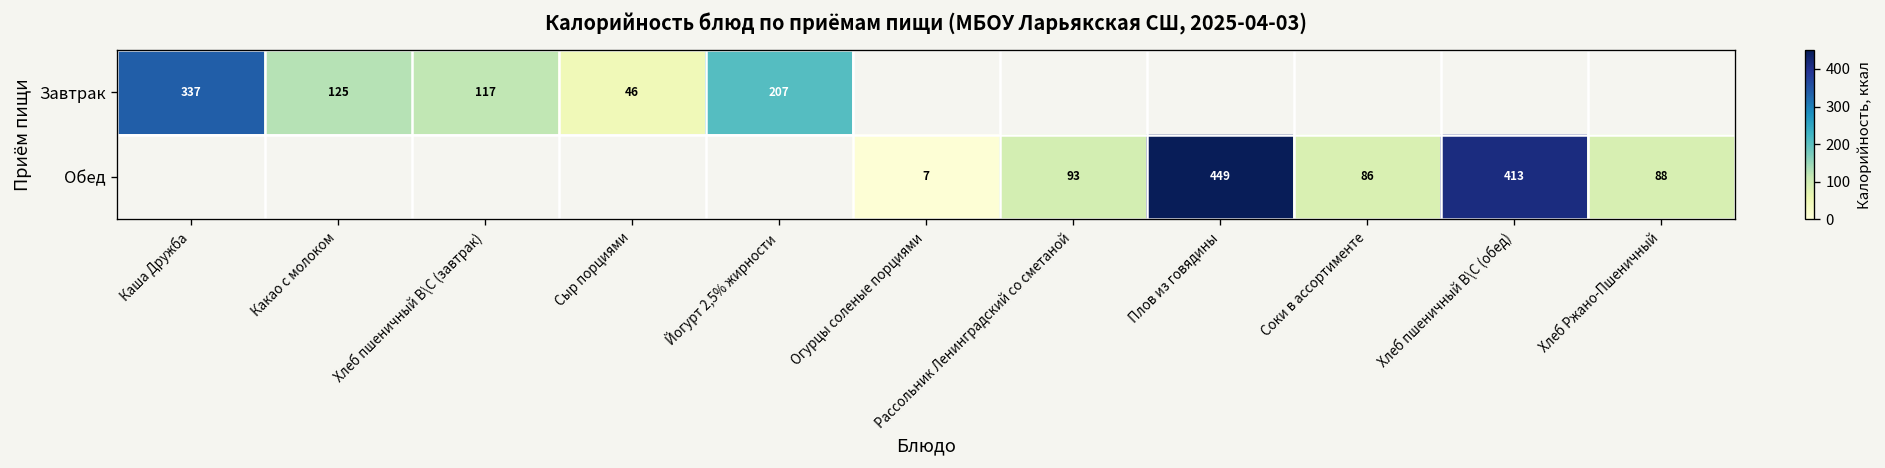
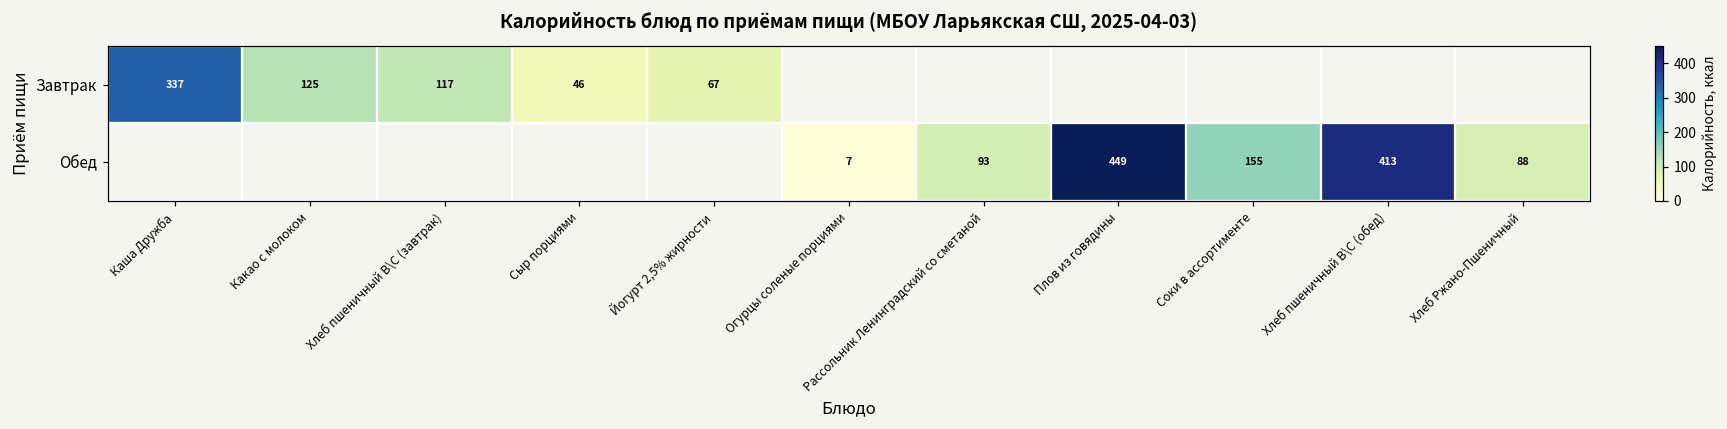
  {
    "Завтрак": {
      "Каша Дружба": 337,
      "Какао с молоком": 125,
      "Хлеб пшеничный В\\С (завтрак)": 117,
      "Сыр порциями": 46,
-     "Йогурт 2,5% жирности": 207
+     "Йогурт 2,5% жирности": 67
    },
    "Обед": {
      "Огурцы соленые порциями": 7,
      "Рассольник Ленинградский со сметаной": 93,
      "Плов из говядины": 449,
-     "Соки в ассортименте": 86,
+     "Соки в ассортименте": 155,
      "Хлеб пшеничный В\\С (обед)": 413,
      "Хлеб Ржано-Пшеничный": 88
    }
  }
